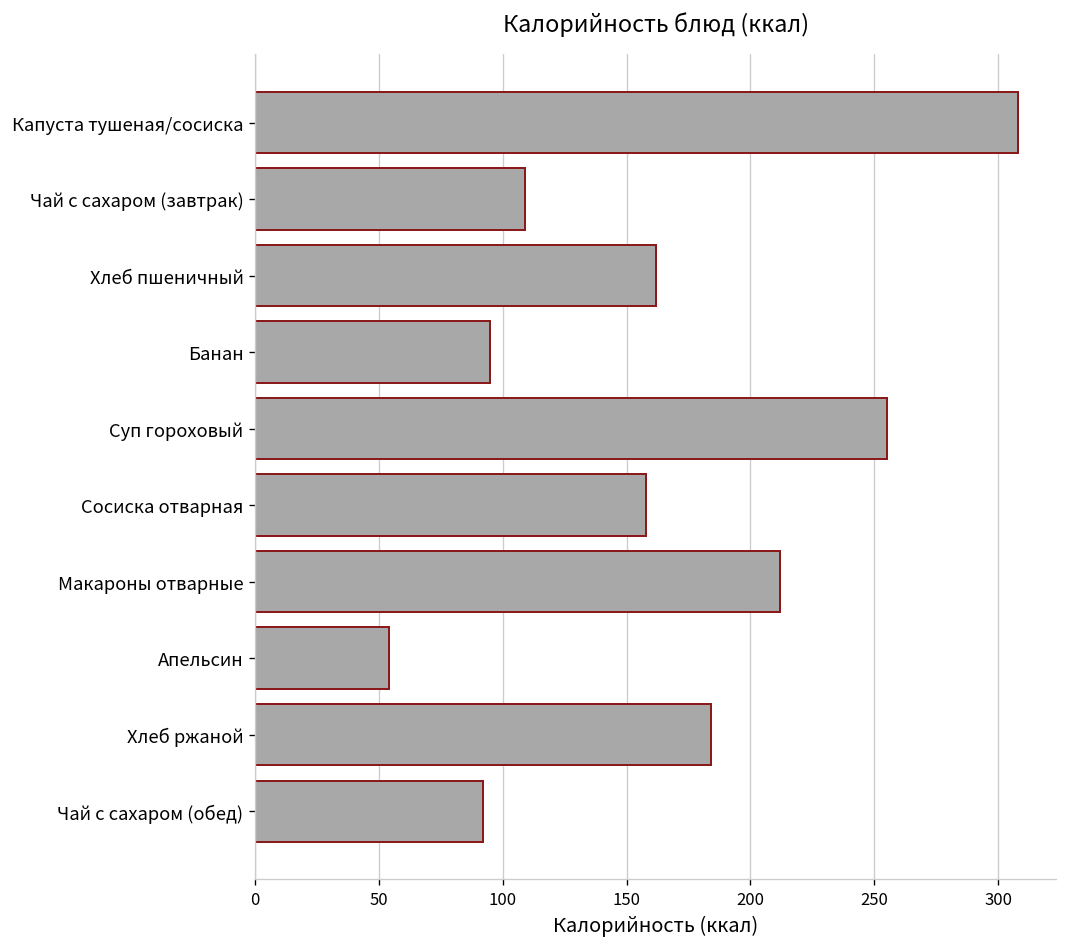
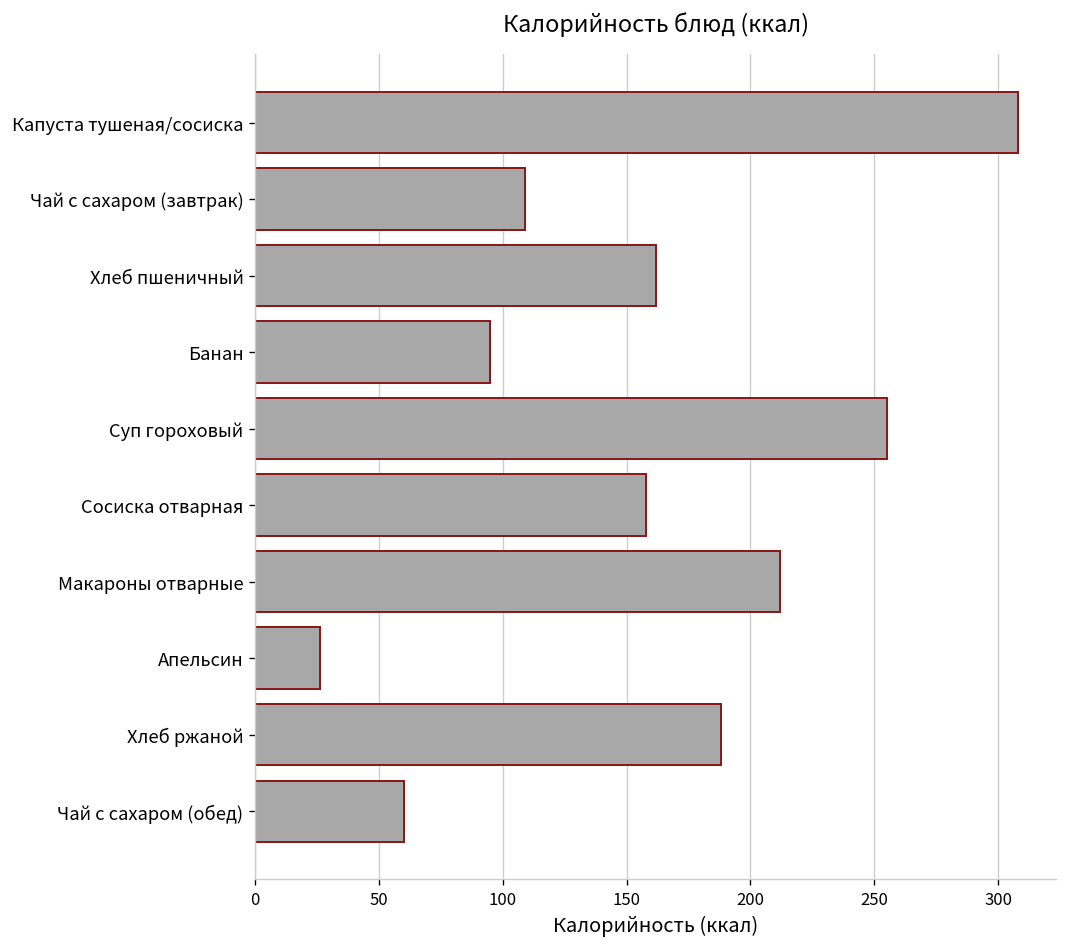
  {
    "Капуста тушеная/сосиска": 308,
    "Чай с сахаром (завтрак)": 109,
    "Хлеб пшеничный": 162,
    "Банан": 95,
    "Суп гороховый": 255,
    "Сосиска отварная": 158,
    "Макароны отварные": 212,
-   "Апельсин": 54,
-   "Хлеб ржаной": 184,
-   "Чай с сахаром (обед)": 92
+   "Апельсин": 26,
+   "Хлеб ржаной": 188,
+   "Чай с сахаром (обед)": 60
  }
